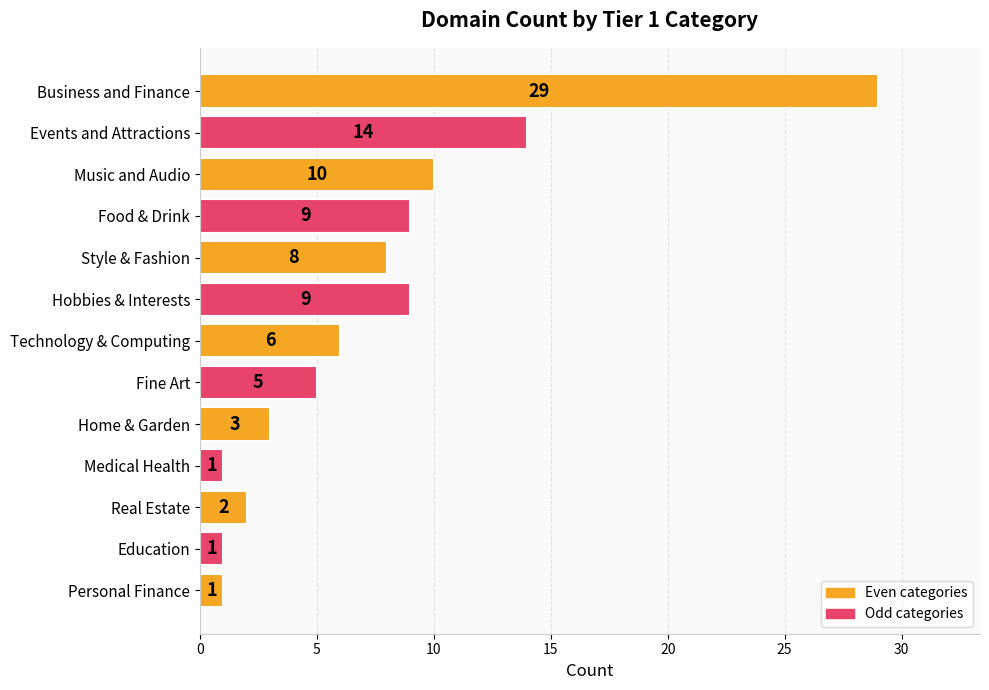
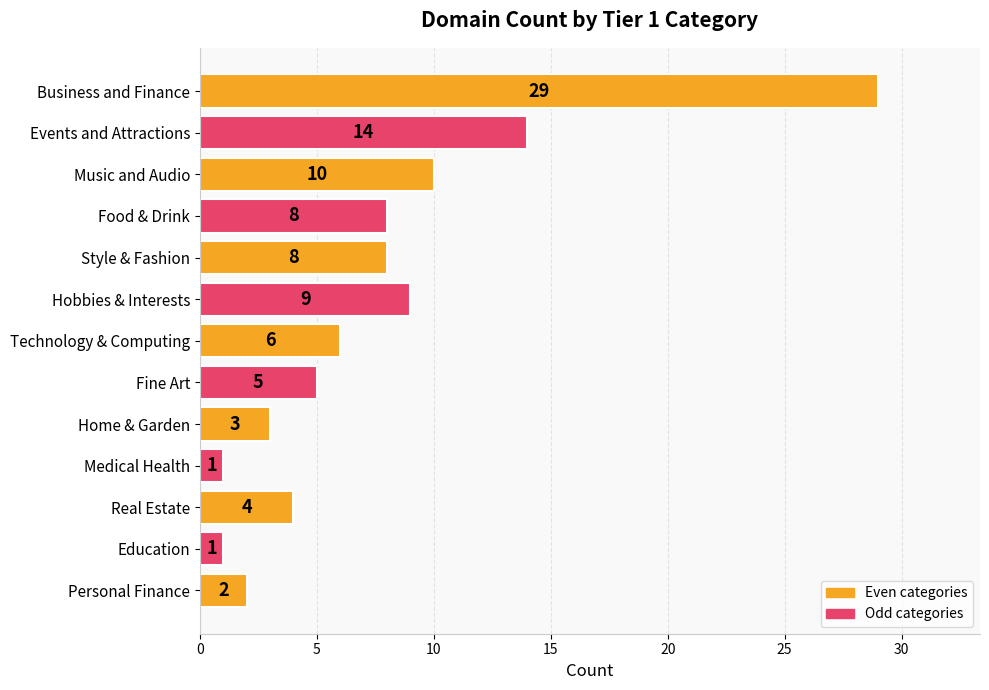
  {
    "Business and Finance": 29,
    "Events and Attractions": 14,
    "Music and Audio": 10,
-   "Food & Drink": 9,
+   "Food & Drink": 8,
    "Style & Fashion": 8,
    "Hobbies & Interests": 9,
    "Technology & Computing": 6,
    "Fine Art": 5,
    "Home & Garden": 3,
    "Medical Health": 1,
-   "Real Estate": 2,
+   "Real Estate": 4,
    "Education": 1,
-   "Personal Finance": 1
+   "Personal Finance": 2
  }
